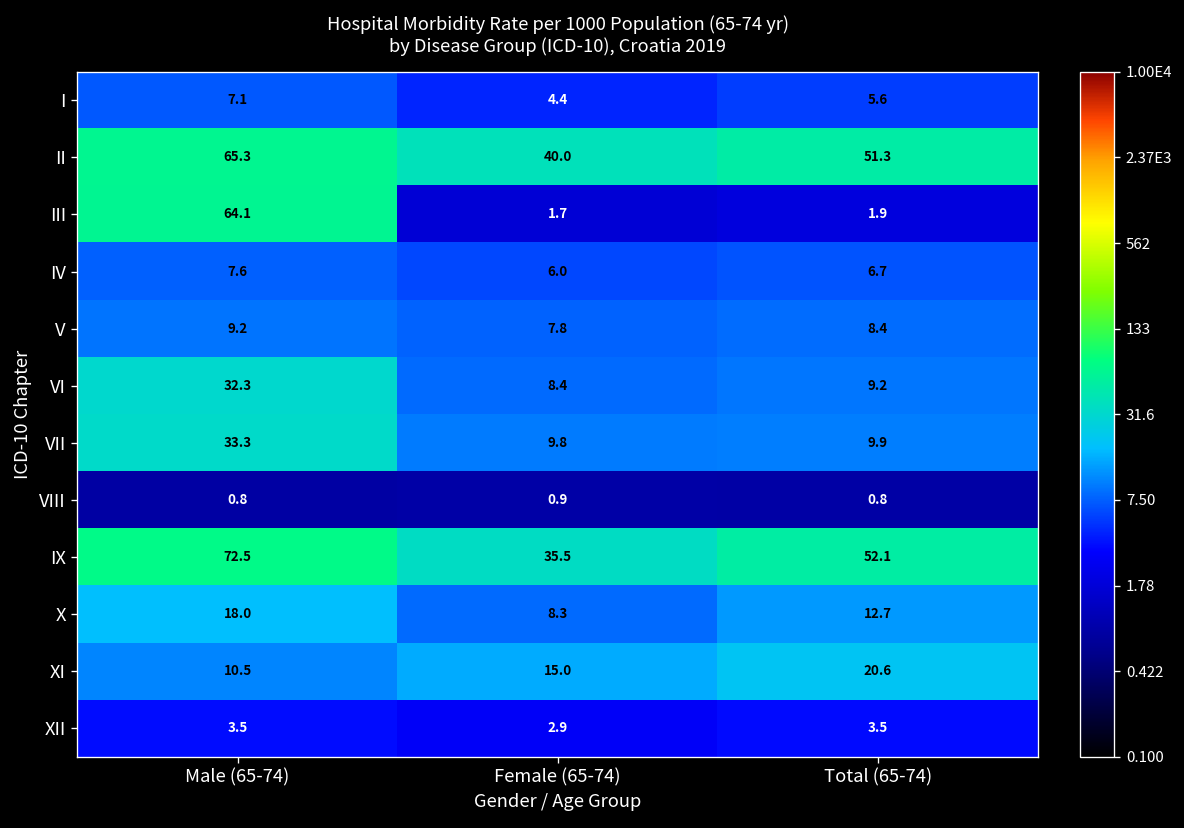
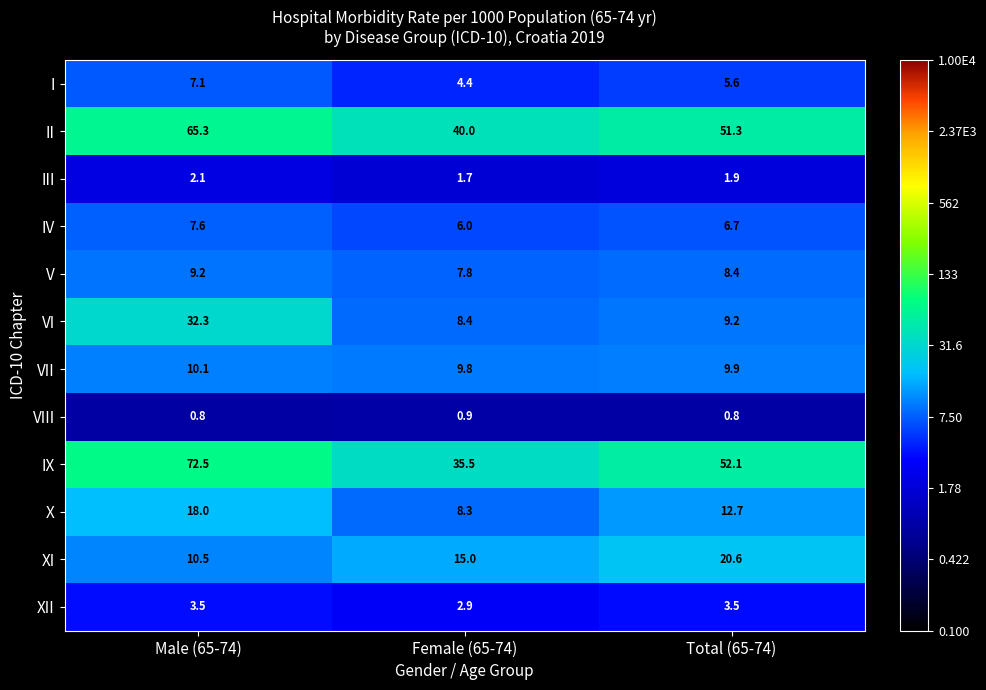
  {
    "I": {
      "Male (65-74)": 7.1,
      "Female (65-74)": 4.4,
      "Total (65-74)": 5.6
    },
    "II": {
      "Male (65-74)": 65.3,
      "Female (65-74)": 40.0,
      "Total (65-74)": 51.3
    },
    "III": {
-     "Male (65-74)": 64.1,
+     "Male (65-74)": 2.1,
      "Female (65-74)": 1.7,
      "Total (65-74)": 1.9
    },
    "IV": {
      "Male (65-74)": 7.6,
      "Female (65-74)": 6.0,
      "Total (65-74)": 6.7
    },
    "V": {
      "Male (65-74)": 9.2,
      "Female (65-74)": 7.8,
      "Total (65-74)": 8.4
    },
    "VI": {
      "Male (65-74)": 32.3,
      "Female (65-74)": 8.4,
      "Total (65-74)": 9.2
    },
    "VII": {
-     "Male (65-74)": 33.3,
+     "Male (65-74)": 10.1,
      "Female (65-74)": 9.8,
      "Total (65-74)": 9.9
    },
    "VIII": {
      "Male (65-74)": 0.8,
      "Female (65-74)": 0.9,
      "Total (65-74)": 0.8
    },
    "IX": {
      "Male (65-74)": 72.5,
      "Female (65-74)": 35.5,
      "Total (65-74)": 52.1
    },
    "X": {
      "Male (65-74)": 18.0,
      "Female (65-74)": 8.3,
      "Total (65-74)": 12.7
    },
    "XI": {
      "Male (65-74)": 10.5,
      "Female (65-74)": 15.0,
      "Total (65-74)": 20.6
    },
    "XII": {
      "Male (65-74)": 3.5,
      "Female (65-74)": 2.9,
      "Total (65-74)": 3.5
    }
  }
